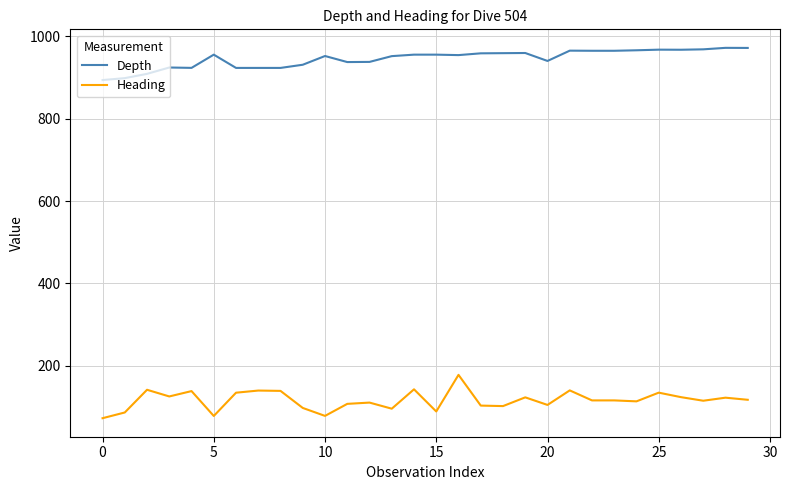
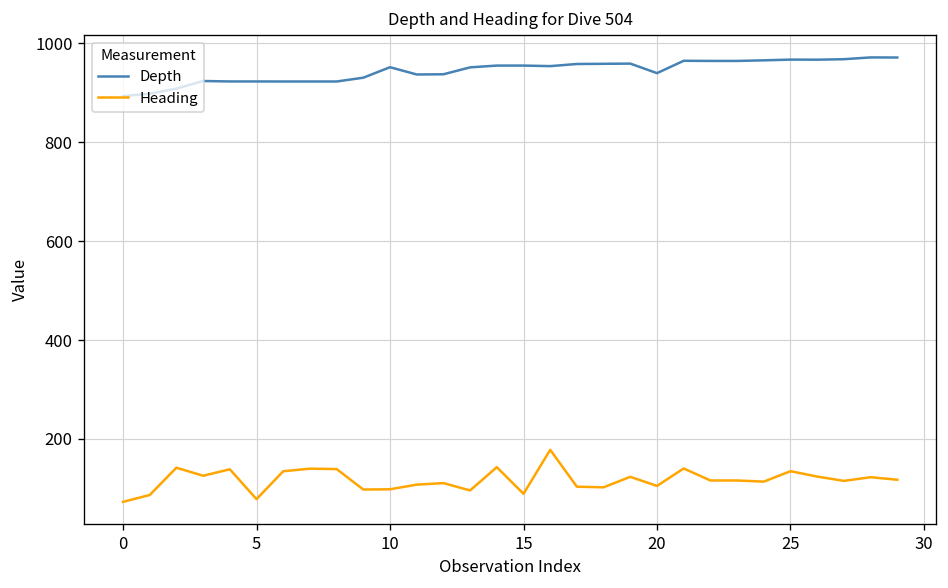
  {
    "Depth": {
-     "5": 960,
+     "5": 920,
      "10": 950,
      "15": 960,
      "20": 940,
      "25": 970
    },
    "Heading": {
      "0": 70,
      "5": 80,
-     "10": 80,
+     "10": 100,
      "15": 90,
      "20": 110,
      "25": 130
    }
  }
